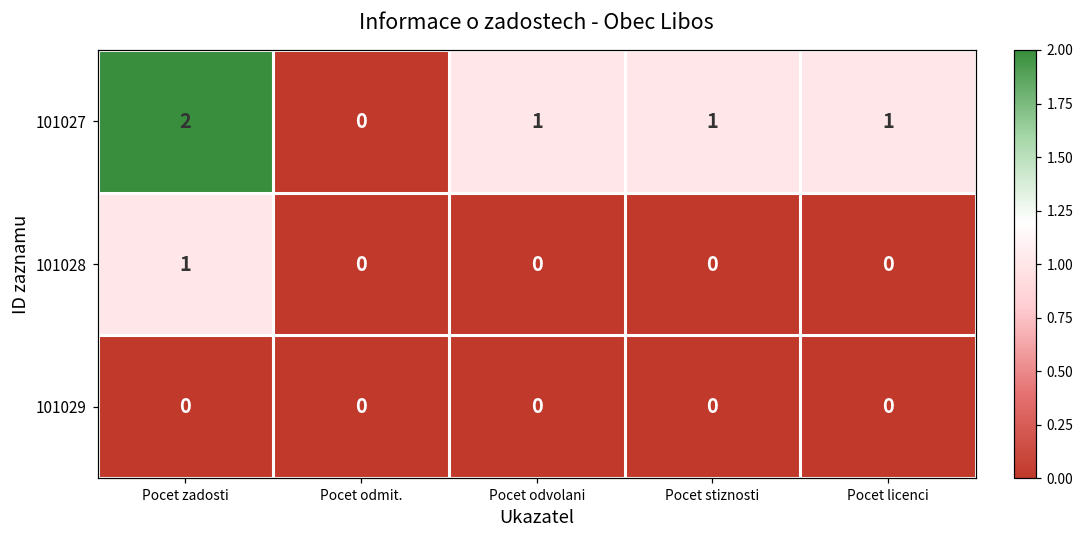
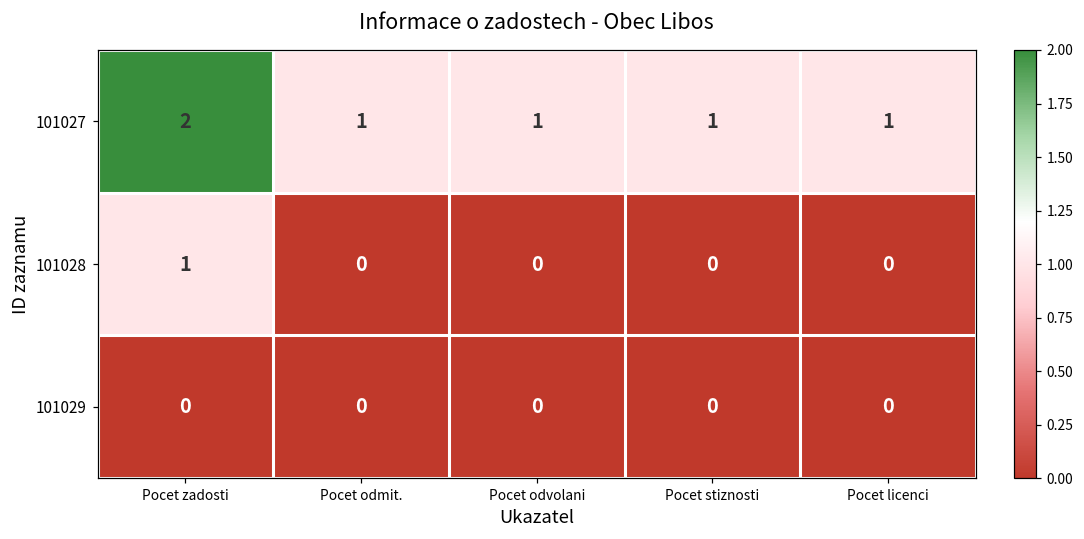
  {
    "101027": {
      "Pocet zadosti": 2,
-     "Pocet odmit.": 0,
+     "Pocet odmit.": 1,
      "Pocet odvolani": 1,
      "Pocet stiznosti": 1,
      "Pocet licenci": 1
    },
    "101028": {
      "Pocet zadosti": 1,
      "Pocet odmit.": 0,
      "Pocet odvolani": 0,
      "Pocet stiznosti": 0,
      "Pocet licenci": 0
    },
    "101029": {
      "Pocet zadosti": 0,
      "Pocet odmit.": 0,
      "Pocet odvolani": 0,
      "Pocet stiznosti": 0,
      "Pocet licenci": 0
    }
  }
